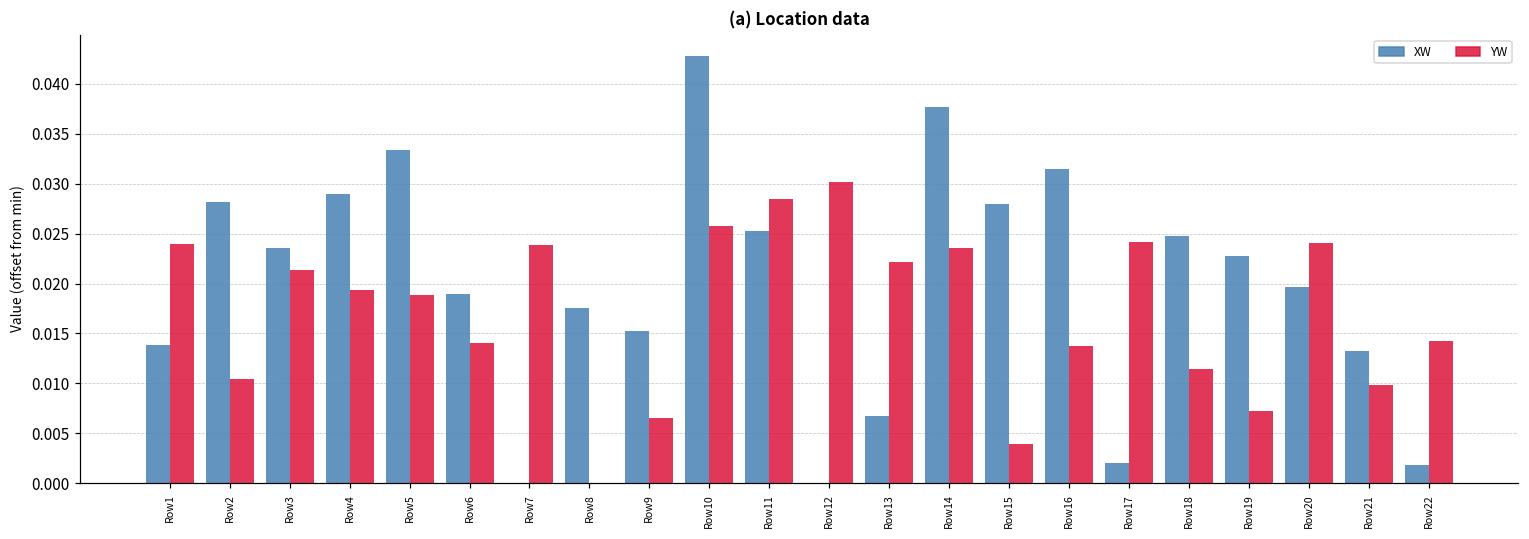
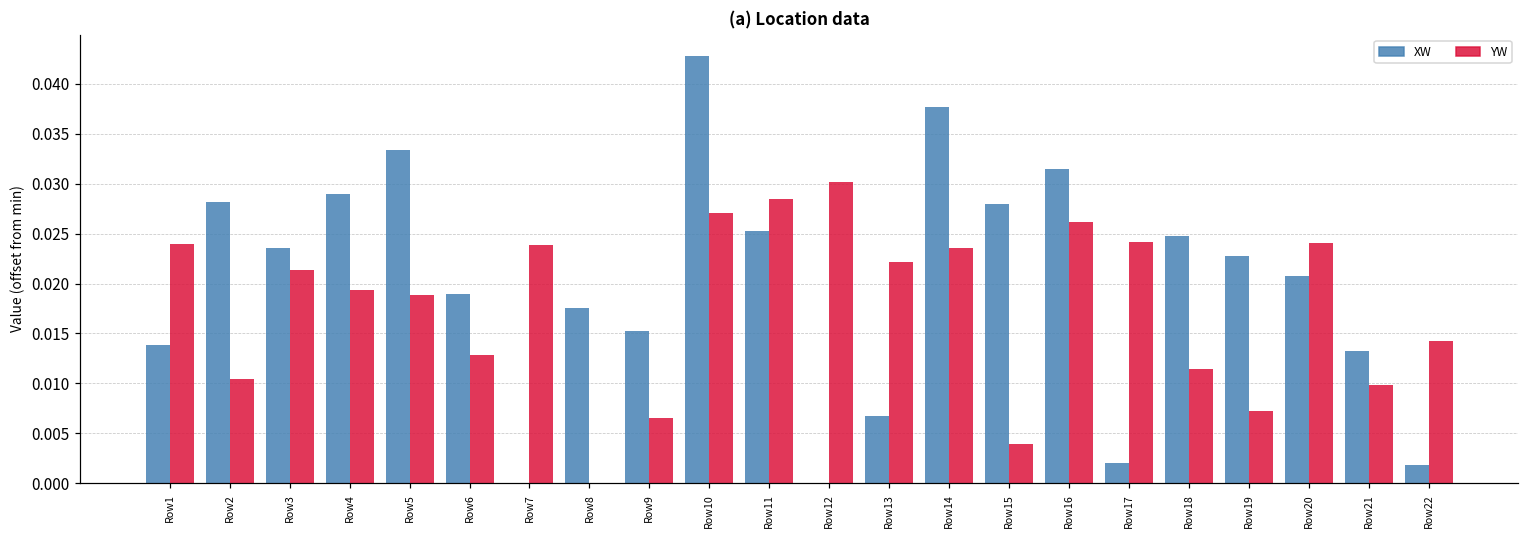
  {
    "XW": {
      "Row1": 0.014,
      "Row2": 0.028,
      "Row3": 0.024,
      "Row4": 0.029,
      "Row5": 0.033,
      "Row6": 0.019,
      "Row8": 0.018,
      "Row9": 0.015,
      "Row10": 0.043,
      "Row11": 0.025,
      "Row12": 0.000,
      "Row13": 0.007,
      "Row14": 0.038,
      "Row15": 0.028,
      "Row16": 0.031,
      "Row17": 0.002,
      "Row18": 0.025,
      "Row19": 0.023,
-     "Row20": 0.020,
+     "Row20": 0.021,
      "Row21": 0.013,
      "Row22": 0.002
    },
    "YW": {
      "Row1": 0.024,
      "Row2": 0.010,
      "Row3": 0.021,
      "Row4": 0.019,
      "Row5": 0.019,
-     "Row6": 0.014,
+     "Row6": 0.013,
      "Row7": 0.024,
      "Row8": 0.000,
      "Row9": 0.007,
-     "Row10": 0.026,
+     "Row10": 0.027,
      "Row11": 0.028,
      "Row12": 0.030,
      "Row13": 0.022,
      "Row14": 0.024,
      "Row15": 0.004,
-     "Row16": 0.014,
+     "Row16": 0.026,
      "Row17": 0.024,
      "Row18": 0.011,
      "Row19": 0.007,
      "Row20": 0.024,
      "Row21": 0.010,
      "Row22": 0.014
    }
  }
